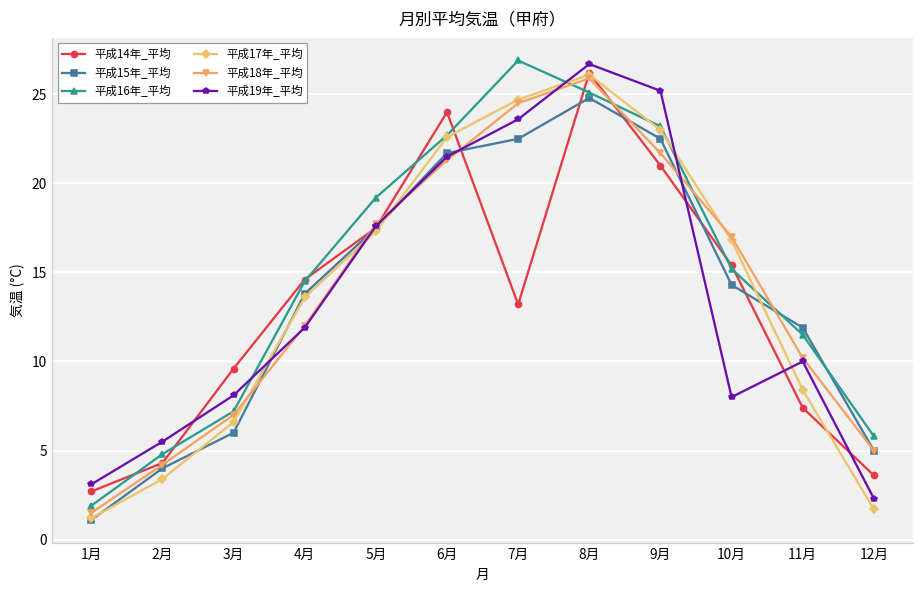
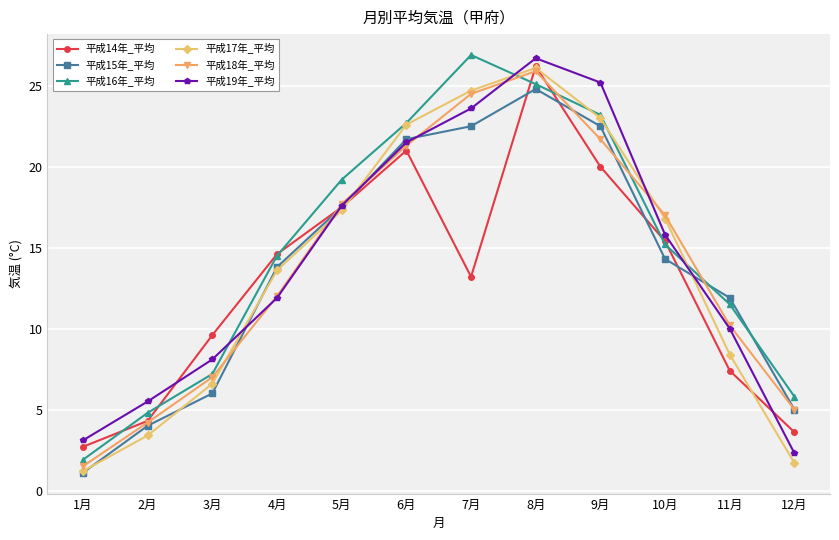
  {
    "平成14年_平均": {
      "1月": 2.7,
      "3月": 9.6,
-     "6月": 24,
+     "6月": 21,
      "7月": 13.2,
-     "9月": 21,
+     "9月": 20,
      "10月": 15.4,
      "11月": 7.4,
      "12月": 3.6
    },
    "平成19年_平均": {
      "1月": 3.1,
      "2月": 5.5,
      "3月": 8.1,
      "6月": 21.5,
      "7月": 23.6,
      "8月": 26.7,
      "9月": 25.2,
-     "10月": 8.0,
+     "10月": 15.8,
      "11月": 10.0,
      "12月": 2.3
    }
  }
